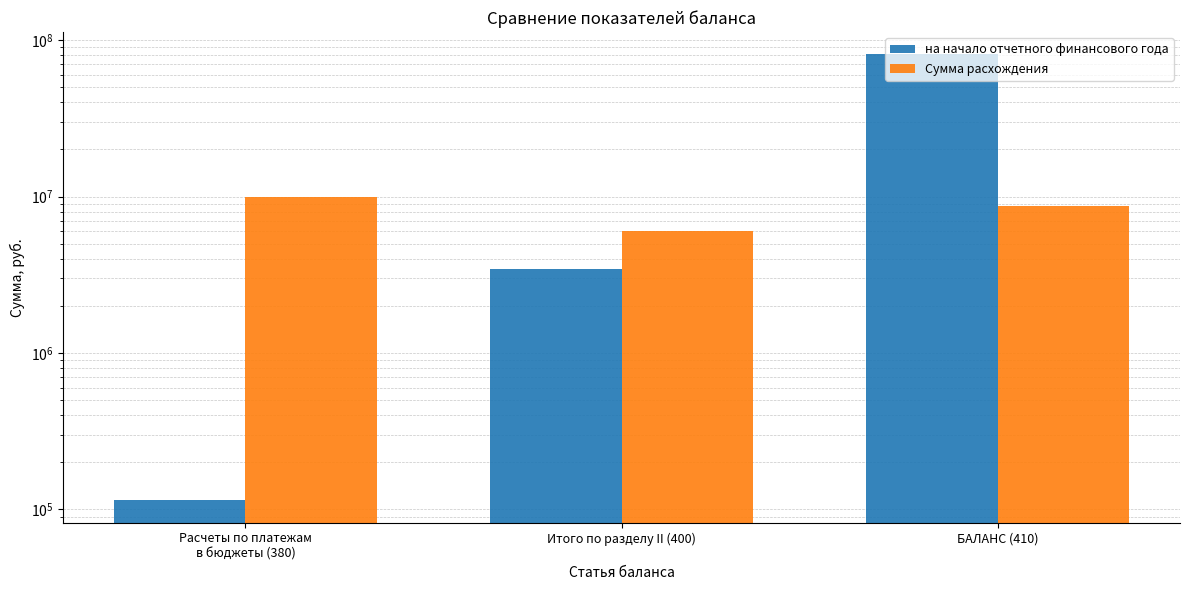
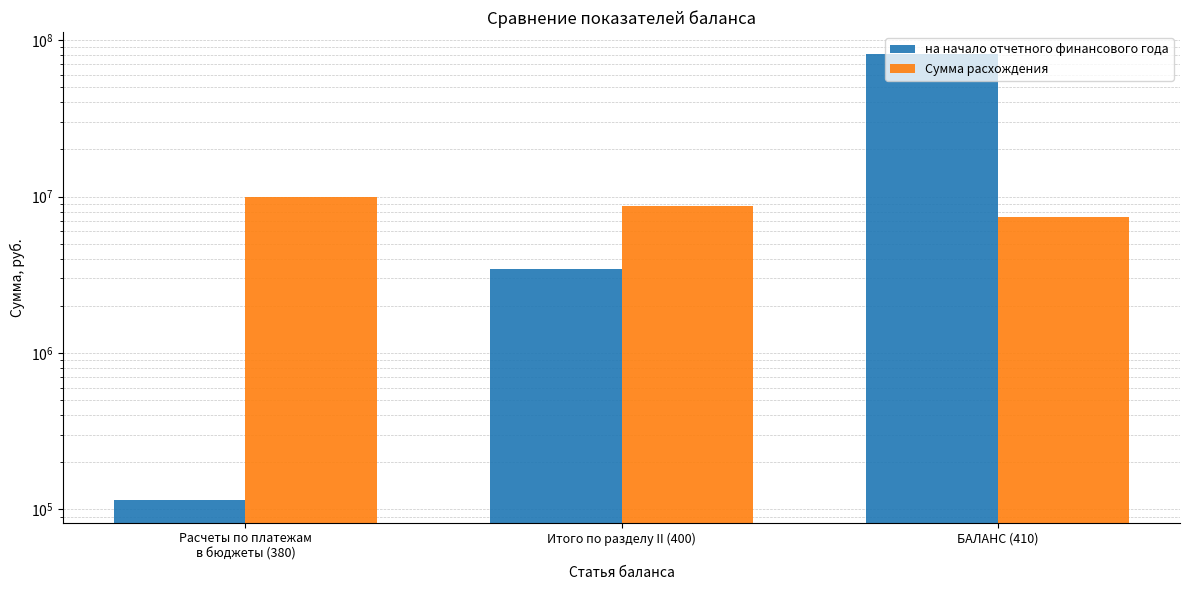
  {
    "на начало отчетного финансового года": {
      "Расчеты по платежам в бюджеты (380)": 110000,
      "Итого по разделу II (400)": 3400000
    },
    "Сумма расхождения": {
      "Расчеты по платежам в бюджеты (380)": 10000000,
-     "Итого по разделу II (400)": 6000000,
-     "БАЛАНС (410)": 9000000
+     "Итого по разделу II (400)": 9000000,
+     "БАЛАНС (410)": 7000000
    }
  }
